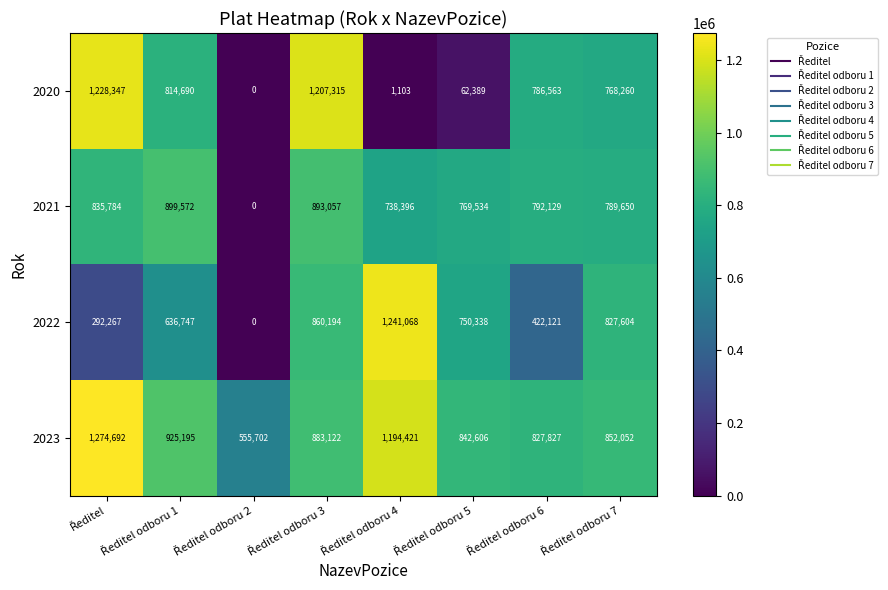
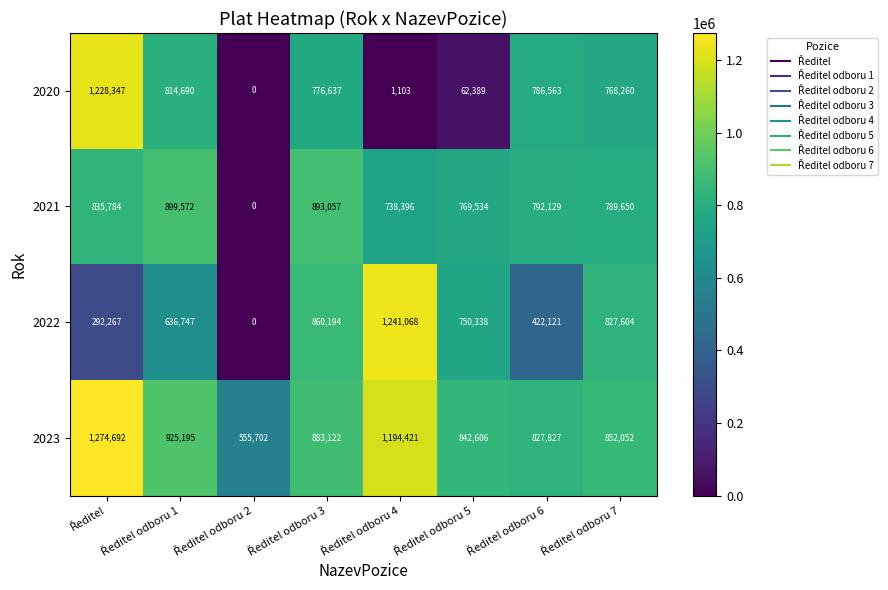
  {
    "2020": {
      "Ředitel": "1,228,347",
      "Ředitel odboru 1": "814,690",
      "Ředitel odboru 2": "0",
-     "Ředitel odboru 3": "1,207,315",
+     "Ředitel odboru 3": "776,637",
      "Ředitel odboru 4": "1,103",
      "Ředitel odboru 5": "62,389",
      "Ředitel odboru 6": "786,563",
      "Ředitel odboru 7": "768,260"
    },
    "2021": {
      "Ředitel": "835,784",
      "Ředitel odboru 1": "899,572",
      "Ředitel odboru 2": "0",
      "Ředitel odboru 3": "893,057",
      "Ředitel odboru 4": "738,396",
      "Ředitel odboru 5": "769,534",
      "Ředitel odboru 6": "792,129",
      "Ředitel odboru 7": "789,650"
    },
    "2022": {
      "Ředitel": "292,267",
      "Ředitel odboru 1": "636,747",
      "Ředitel odboru 2": "0",
      "Ředitel odboru 3": "860,194",
      "Ředitel odboru 4": "1,241,068",
      "Ředitel odboru 5": "750,338",
      "Ředitel odboru 6": "422,121",
      "Ředitel odboru 7": "827,604"
    },
    "2023": {
      "Ředitel": "1,274,692",
      "Ředitel odboru 1": "925,195",
      "Ředitel odboru 2": "555,702",
      "Ředitel odboru 3": "883,122",
      "Ředitel odboru 4": "1,194,421",
      "Ředitel odboru 5": "842,606",
      "Ředitel odboru 6": "827,827",
      "Ředitel odboru 7": "852,052"
    }
  }
